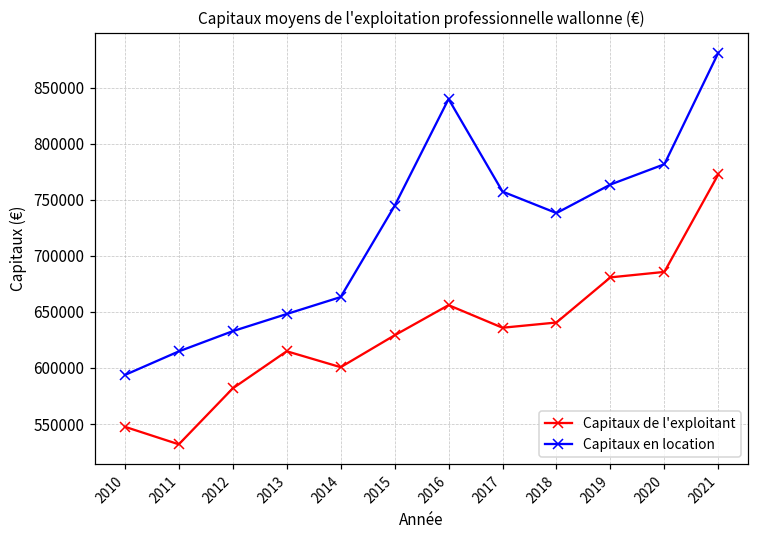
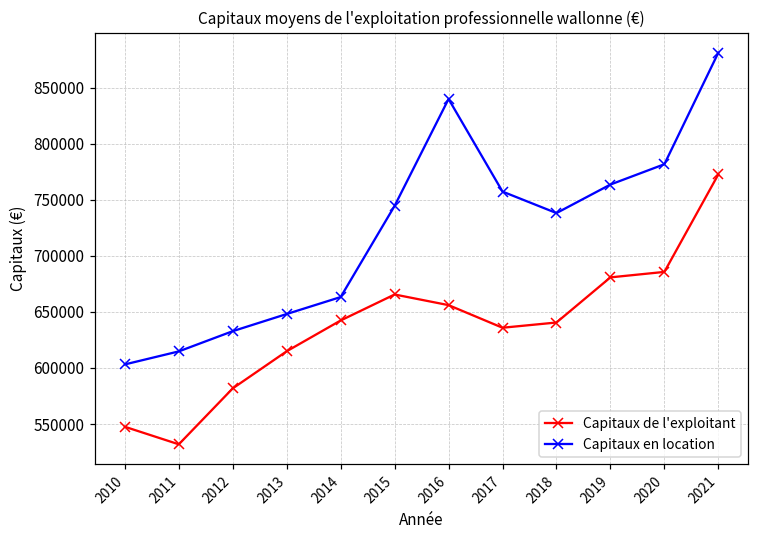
  {
    "Capitaux de l'exploitant": {
      "2010": 548000,
      "2011": 532000,
      "2012": 582000,
      "2013": 615000,
-     "2014": 601000,
-     "2015": 629000,
+     "2014": 642000,
+     "2015": 666000,
      "2016": 656000,
      "2017": 636000,
      "2018": 641000,
      "2019": 681000,
      "2020": 686000,
      "2021": 773000
    },
    "Capitaux en location": {
-     "2010": 594000,
+     "2010": 603000,
      "2011": 615000,
      "2012": 633000,
      "2013": 648000,
      "2014": 663000,
      "2015": 745000,
      "2016": 840000,
      "2017": 757000,
      "2018": 738000,
      "2019": 764000,
      "2020": 782000,
      "2021": 881000
    }
  }
